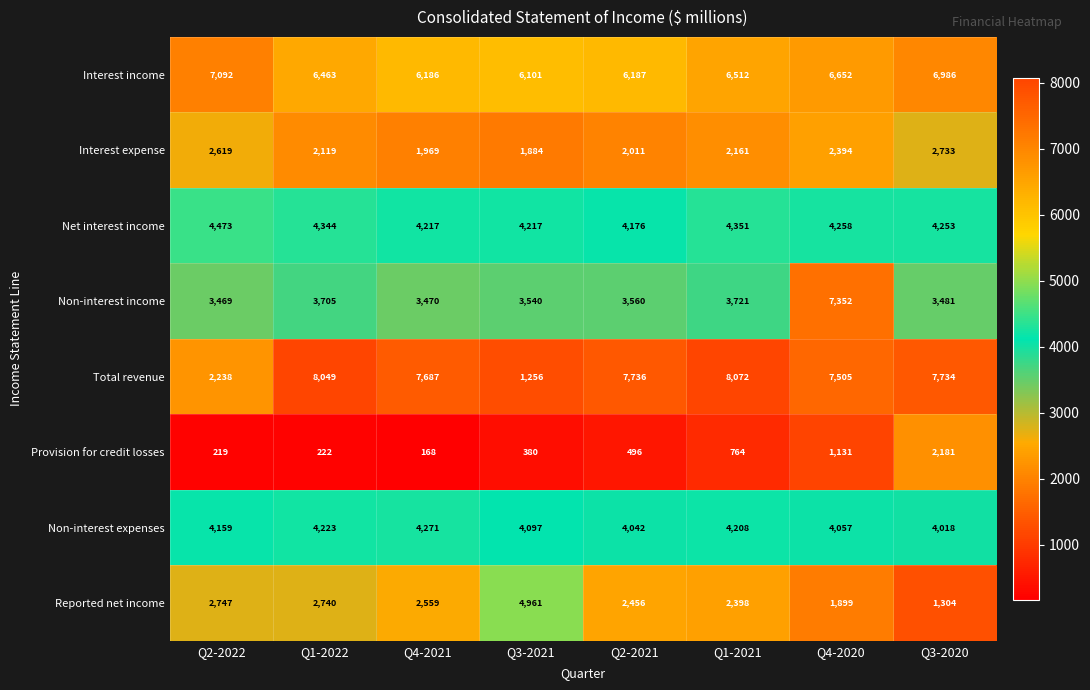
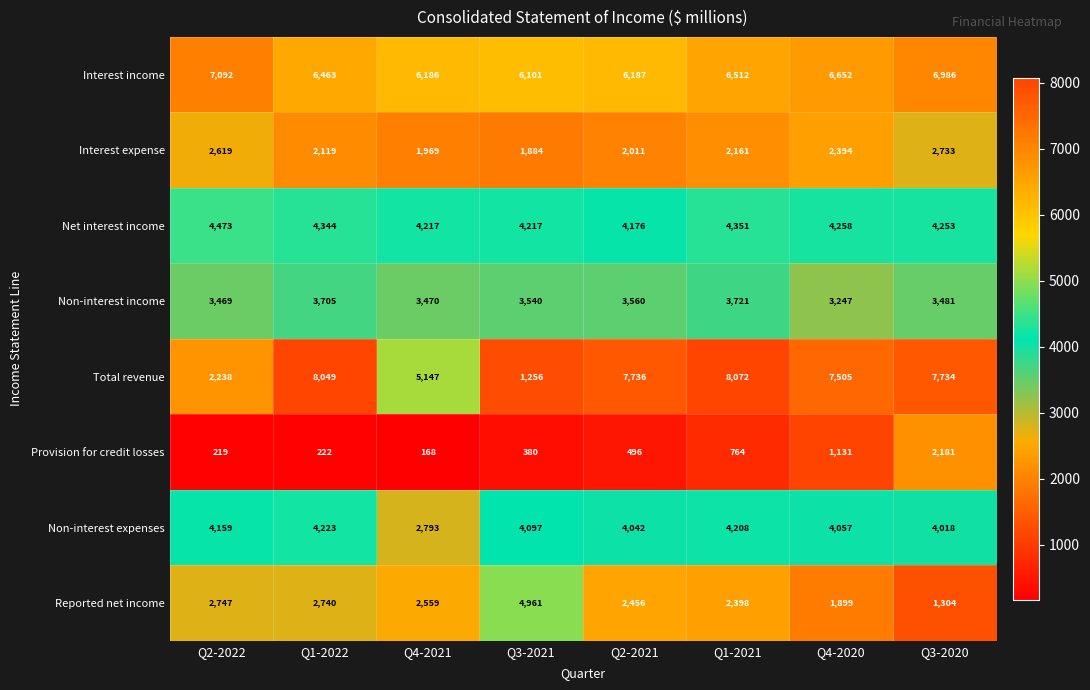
  {
    "Interest income": {
      "Q2-2022": "7,092",
      "Q1-2022": "6,463",
      "Q4-2021": "6,186",
      "Q3-2021": "6,101",
      "Q2-2021": "6,187",
      "Q1-2021": "6,512",
      "Q4-2020": "6,652",
      "Q3-2020": "6,986"
    },
    "Interest expense": {
      "Q2-2022": "2,619",
      "Q1-2022": "2,119",
      "Q4-2021": "1,969",
      "Q3-2021": "1,884",
      "Q2-2021": "2,011",
      "Q1-2021": "2,161",
      "Q4-2020": "2,394",
      "Q3-2020": "2,733"
    },
    "Net interest income": {
      "Q2-2022": "4,473",
      "Q1-2022": "4,344",
      "Q4-2021": "4,217",
      "Q3-2021": "4,217",
      "Q2-2021": "4,176",
      "Q1-2021": "4,351",
      "Q4-2020": "4,258",
      "Q3-2020": "4,253"
    },
    "Non-interest income": {
      "Q2-2022": "3,469",
      "Q1-2022": "3,705",
      "Q4-2021": "3,470",
      "Q3-2021": "3,540",
      "Q2-2021": "3,560",
      "Q1-2021": "3,721",
-     "Q4-2020": "7,352",
+     "Q4-2020": "3,247",
      "Q3-2020": "3,481"
    },
    "Total revenue": {
      "Q2-2022": "2,238",
      "Q1-2022": "8,049",
-     "Q4-2021": "7,687",
+     "Q4-2021": "5,147",
      "Q3-2021": "1,256",
      "Q2-2021": "7,736",
      "Q1-2021": "8,072",
      "Q4-2020": "7,505",
      "Q3-2020": "7,734"
    },
    "Provision for credit losses": {
      "Q2-2022": "219",
      "Q1-2022": "222",
      "Q4-2021": "168",
      "Q3-2021": "380",
      "Q2-2021": "496",
      "Q1-2021": "764",
      "Q4-2020": "1,131",
      "Q3-2020": "2,181"
    },
    "Non-interest expenses": {
      "Q2-2022": "4,159",
      "Q1-2022": "4,223",
-     "Q4-2021": "4,271",
+     "Q4-2021": "2,793",
      "Q3-2021": "4,097",
      "Q2-2021": "4,042",
      "Q1-2021": "4,208",
      "Q4-2020": "4,057",
      "Q3-2020": "4,018"
    },
    "Reported net income": {
      "Q2-2022": "2,747",
      "Q1-2022": "2,740",
      "Q4-2021": "2,559",
      "Q3-2021": "4,961",
      "Q2-2021": "2,456",
      "Q1-2021": "2,398",
      "Q4-2020": "1,899",
      "Q3-2020": "1,304"
    }
  }
